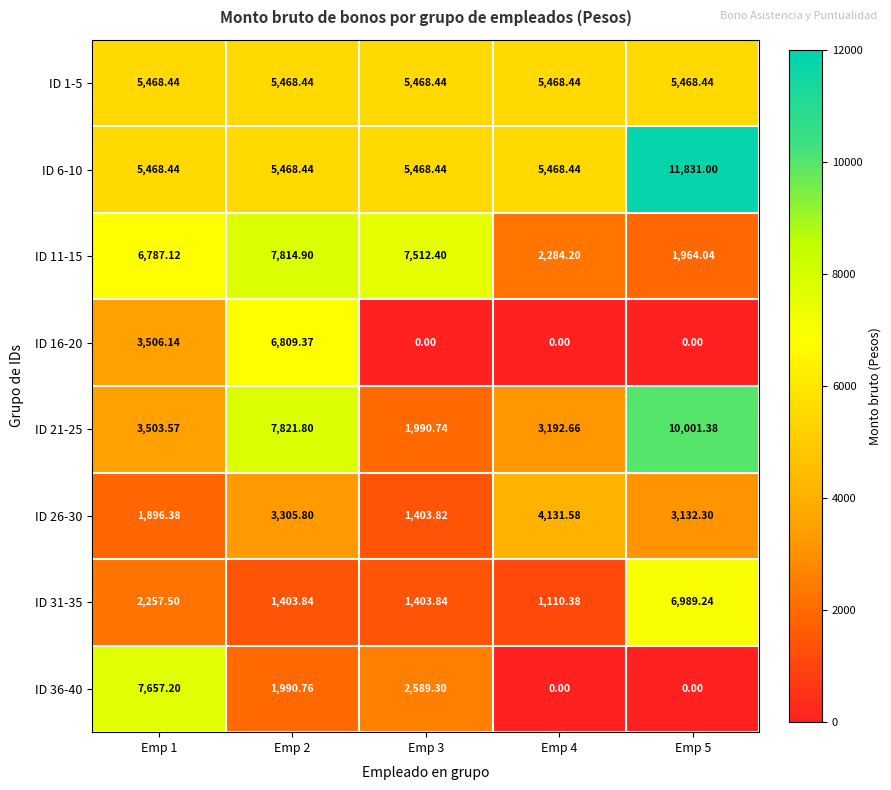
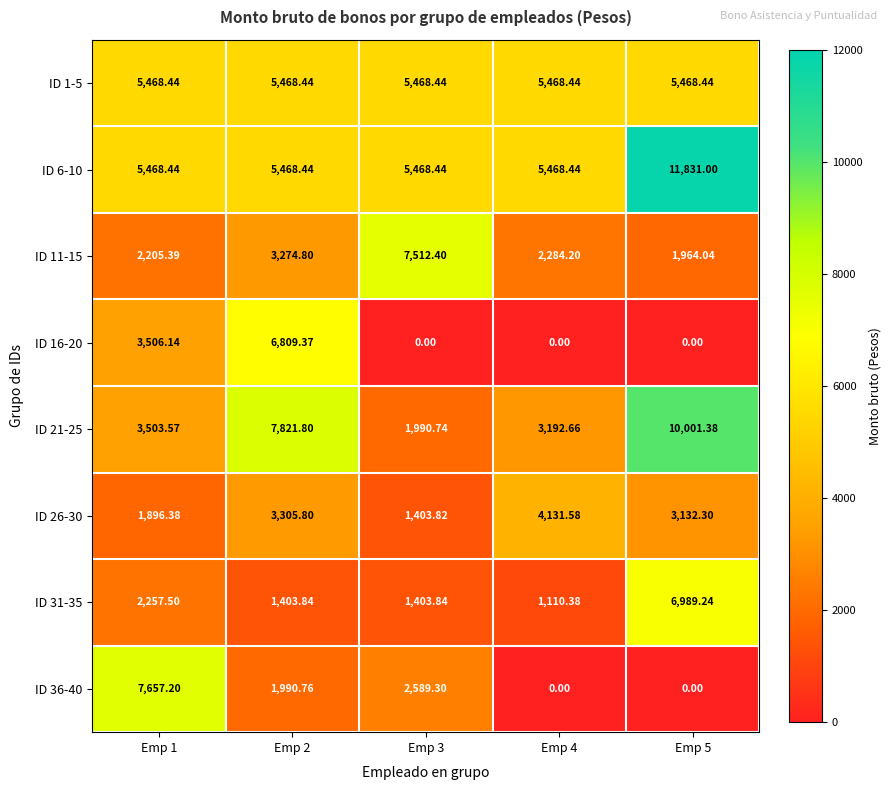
  {
    "ID 1-5": {
      "Emp 1": "5,468.44",
      "Emp 2": "5,468.44",
      "Emp 3": "5,468.44",
      "Emp 4": "5,468.44",
      "Emp 5": "5,468.44"
    },
    "ID 6-10": {
      "Emp 1": "5,468.44",
      "Emp 2": "5,468.44",
      "Emp 3": "5,468.44",
      "Emp 4": "5,468.44",
      "Emp 5": "11,831.00"
    },
    "ID 11-15": {
-     "Emp 1": "6,787.12",
-     "Emp 2": "7,814.90",
+     "Emp 1": "2,205.39",
+     "Emp 2": "3,274.80",
      "Emp 3": "7,512.40",
      "Emp 4": "2,284.20",
      "Emp 5": "1,964.04"
    },
    "ID 16-20": {
      "Emp 1": "3,506.14",
      "Emp 2": "6,809.37",
      "Emp 3": "0.00",
      "Emp 4": "0.00",
      "Emp 5": "0.00"
    },
    "ID 21-25": {
      "Emp 1": "3,503.57",
      "Emp 2": "7,821.80",
      "Emp 3": "1,990.74",
      "Emp 4": "3,192.66",
      "Emp 5": "10,001.38"
    },
    "ID 26-30": {
      "Emp 1": "1,896.38",
      "Emp 2": "3,305.80",
      "Emp 3": "1,403.82",
      "Emp 4": "4,131.58",
      "Emp 5": "3,132.30"
    },
    "ID 31-35": {
      "Emp 1": "2,257.50",
      "Emp 2": "1,403.84",
      "Emp 3": "1,403.84",
      "Emp 4": "1,110.38",
      "Emp 5": "6,989.24"
    },
    "ID 36-40": {
      "Emp 1": "7,657.20",
      "Emp 2": "1,990.76",
      "Emp 3": "2,589.30",
      "Emp 4": "0.00",
      "Emp 5": "0.00"
    }
  }
